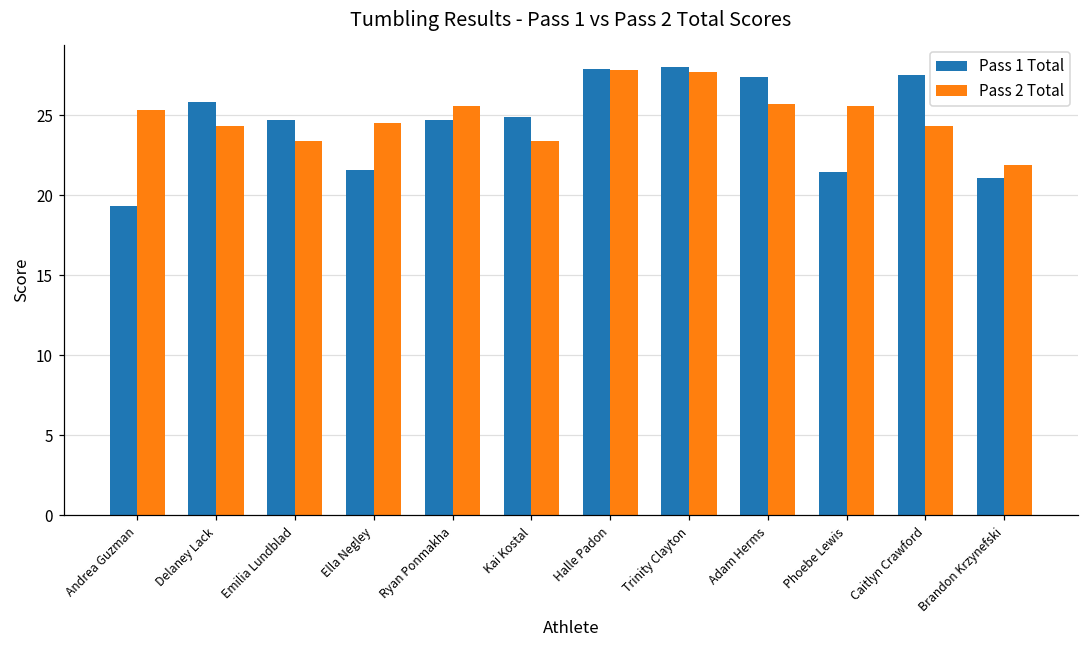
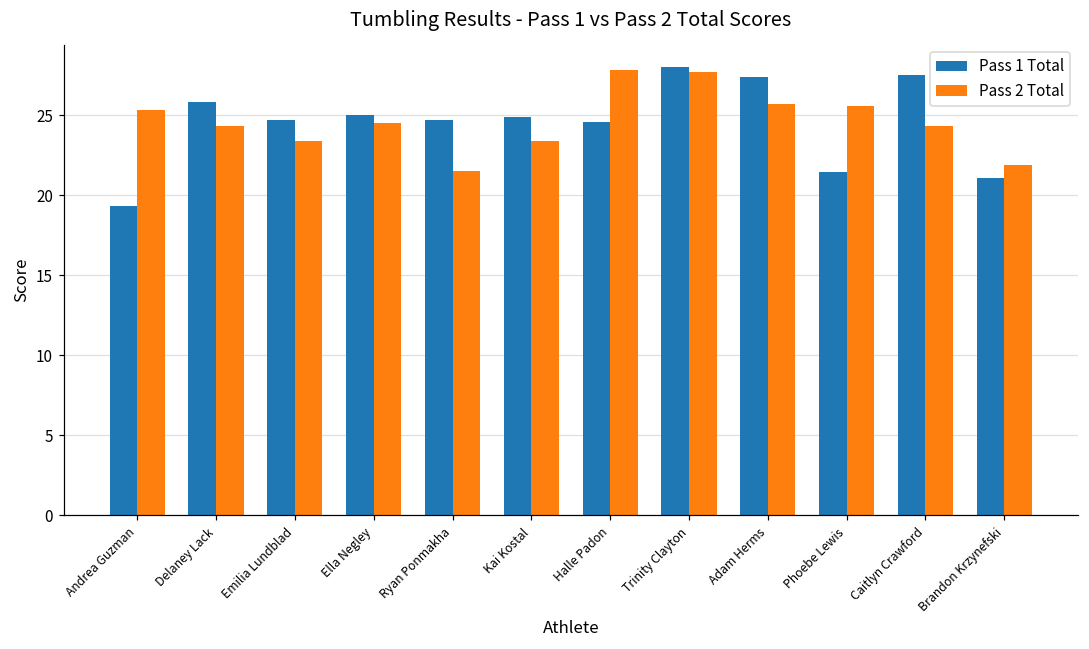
  {
    "Pass 1 Total": {
      "Andrea Guzman": 19.3,
      "Delaney Lack": 25.8,
      "Emilia Lundblad": 24.7,
-     "Ella Negley": 21.6,
+     "Ella Negley": 25.0,
      "Ryan Ponmakha": 24.7,
      "Kai Kostal": 24.9,
-     "Halle Padon": 27.9,
+     "Halle Padon": 24.6,
      "Trinity Clayton": 28.0,
      "Adam Herms": 27.4,
      "Phoebe Lewis": 21.5,
      "Caitlyn Crawford": 27.5,
      "Brandon Krzynefski": 21.1
    },
    "Pass 2 Total": {
      "Andrea Guzman": 25.3,
      "Delaney Lack": 24.3,
      "Emilia Lundblad": 23.4,
      "Ella Negley": 24.5,
-     "Ryan Ponmakha": 25.6,
+     "Ryan Ponmakha": 21.5,
      "Kai Kostal": 23.4,
      "Halle Padon": 27.8,
      "Trinity Clayton": 27.7,
      "Adam Herms": 25.7,
      "Phoebe Lewis": 25.6,
      "Caitlyn Crawford": 24.3,
      "Brandon Krzynefski": 21.9
    }
  }
